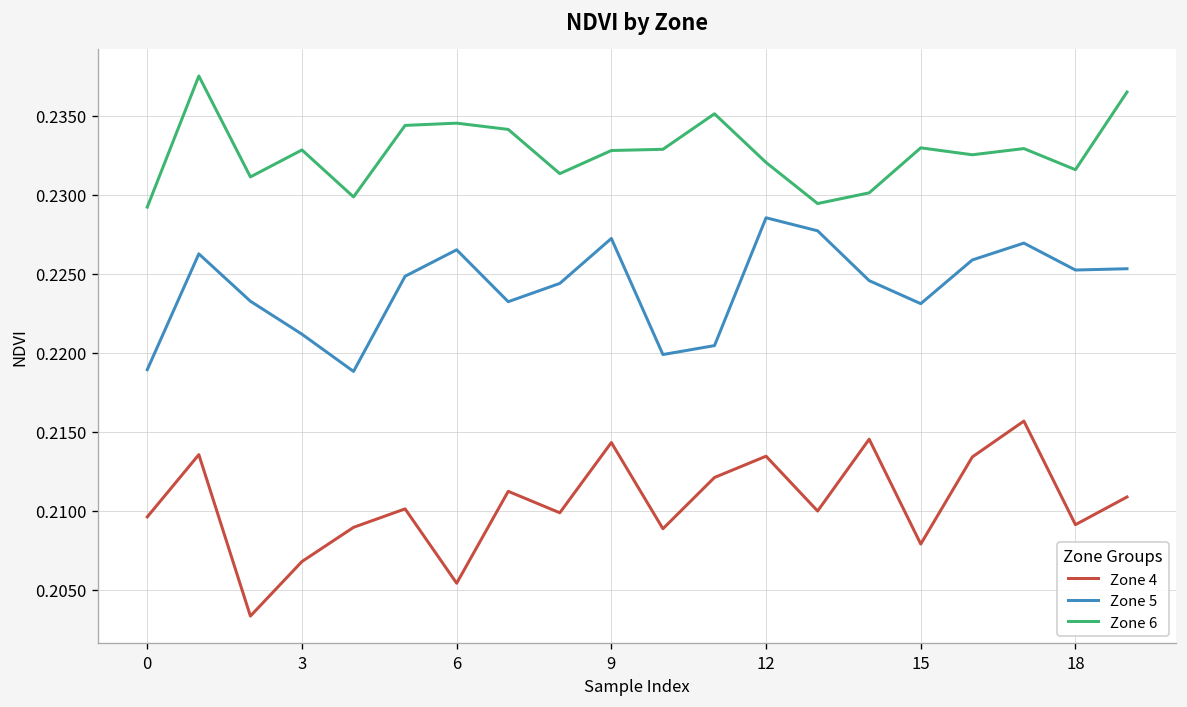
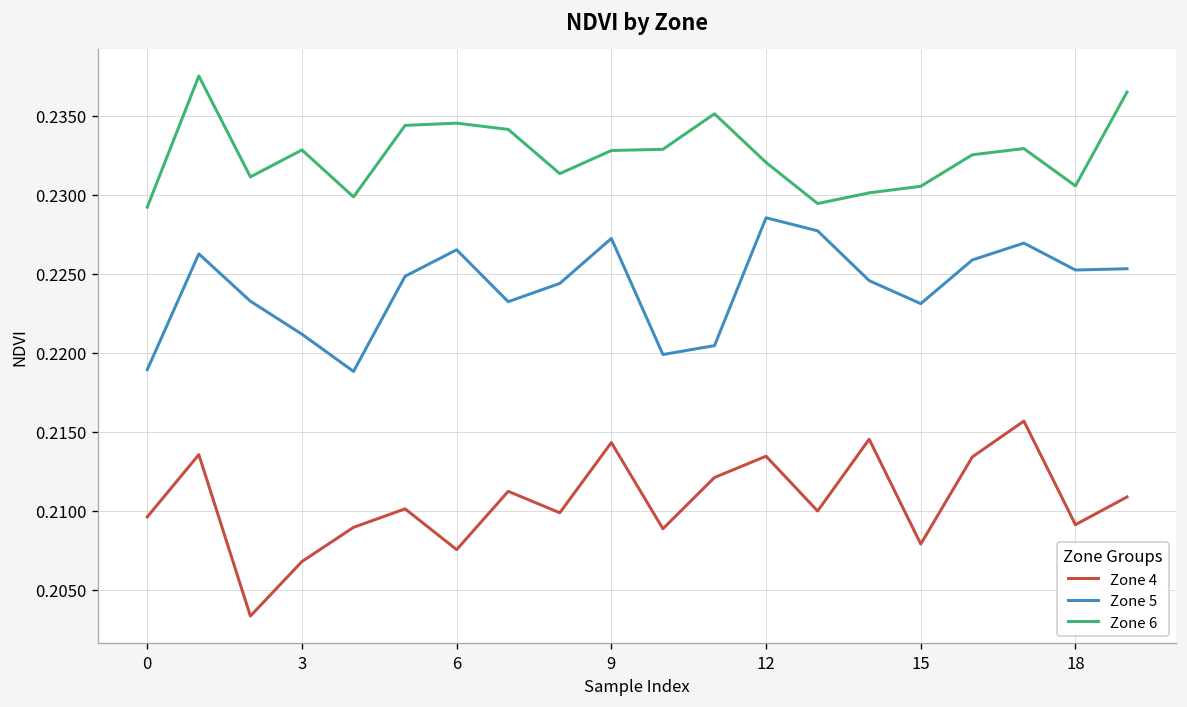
  {
    "Zone 4": {
      "0": 0.2096,
      "3": 0.2068,
-     "6": 0.2054,
+     "6": 0.2075,
      "9": 0.2143,
      "12": 0.2135,
      "15": 0.2079,
      "18": 0.2091
    },
    "Zone 5": {
      "0": 0.2189,
      "3": 0.2212,
      "6": 0.2265,
      "9": 0.2272,
      "12": 0.2285,
      "15": 0.2231,
      "18": 0.2252
    },
    "Zone 6": {
      "0": 0.2292,
      "3": 0.2328,
      "6": 0.2345,
      "9": 0.2328,
      "12": 0.2320,
-     "15": 0.2330,
-     "18": 0.2316
+     "15": 0.2305,
+     "18": 0.2306
    }
  }
